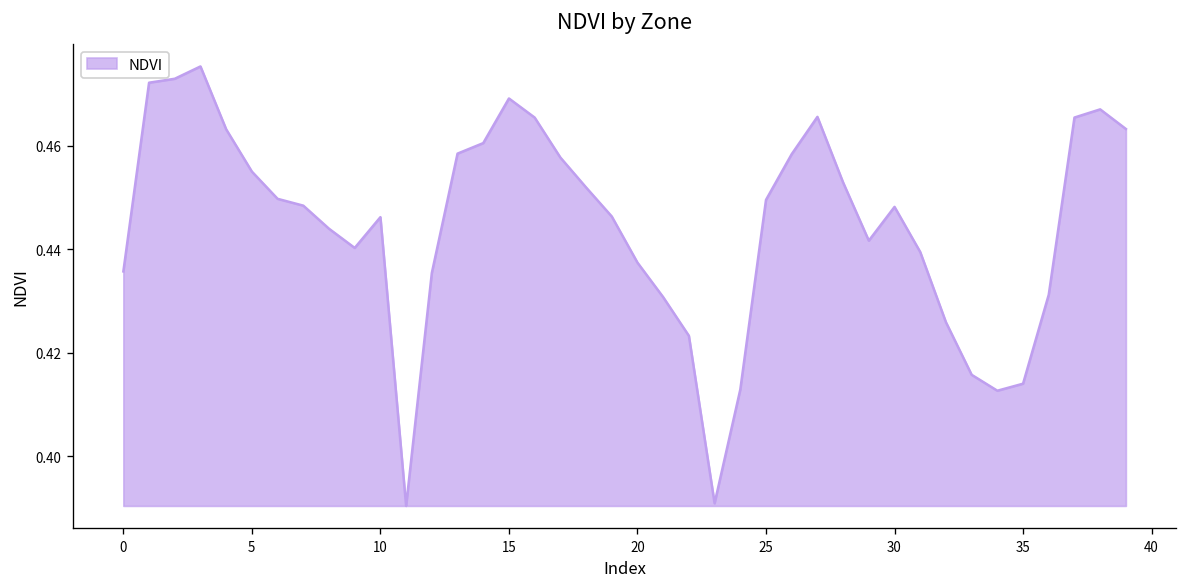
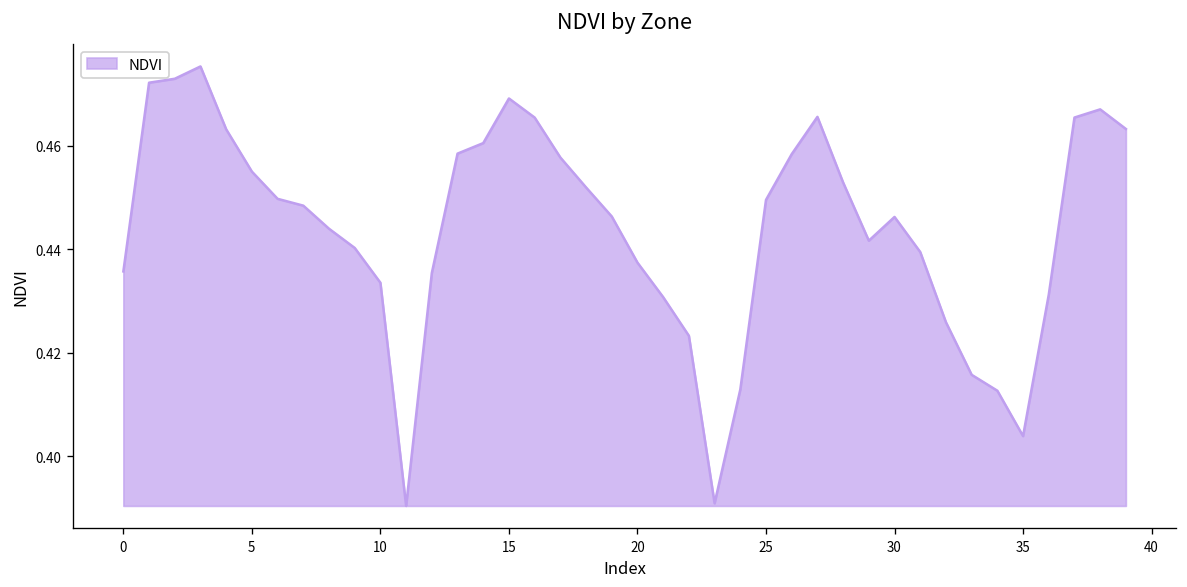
  {
    "0": 0.436,
    "5": 0.455,
-   "10": 0.446,
+   "10": 0.434,
    "15": 0.469,
    "20": 0.437,
    "25": 0.450,
-   "30": 0.448,
-   "35": 0.414
+   "30": 0.446,
+   "35": 0.404
  }
